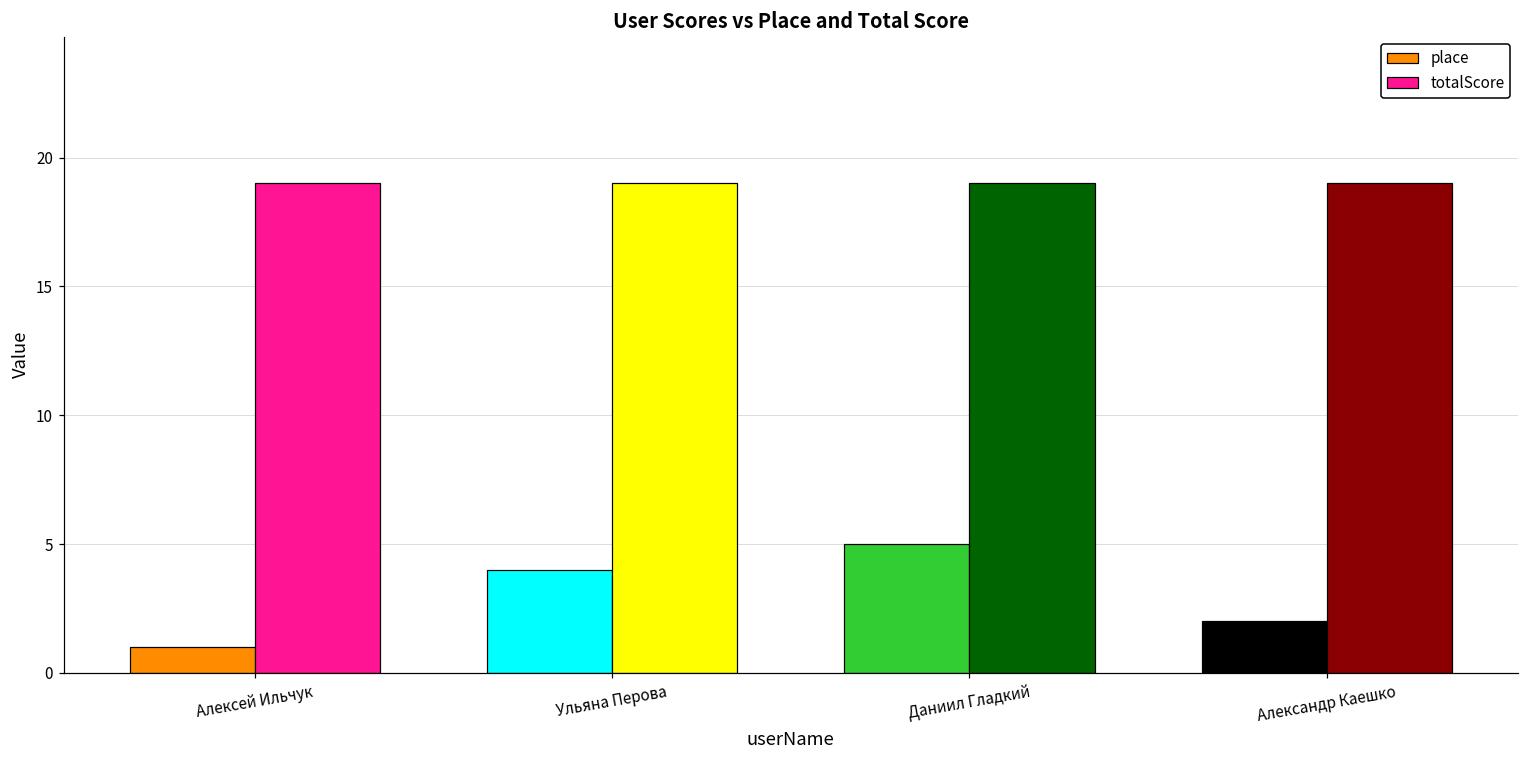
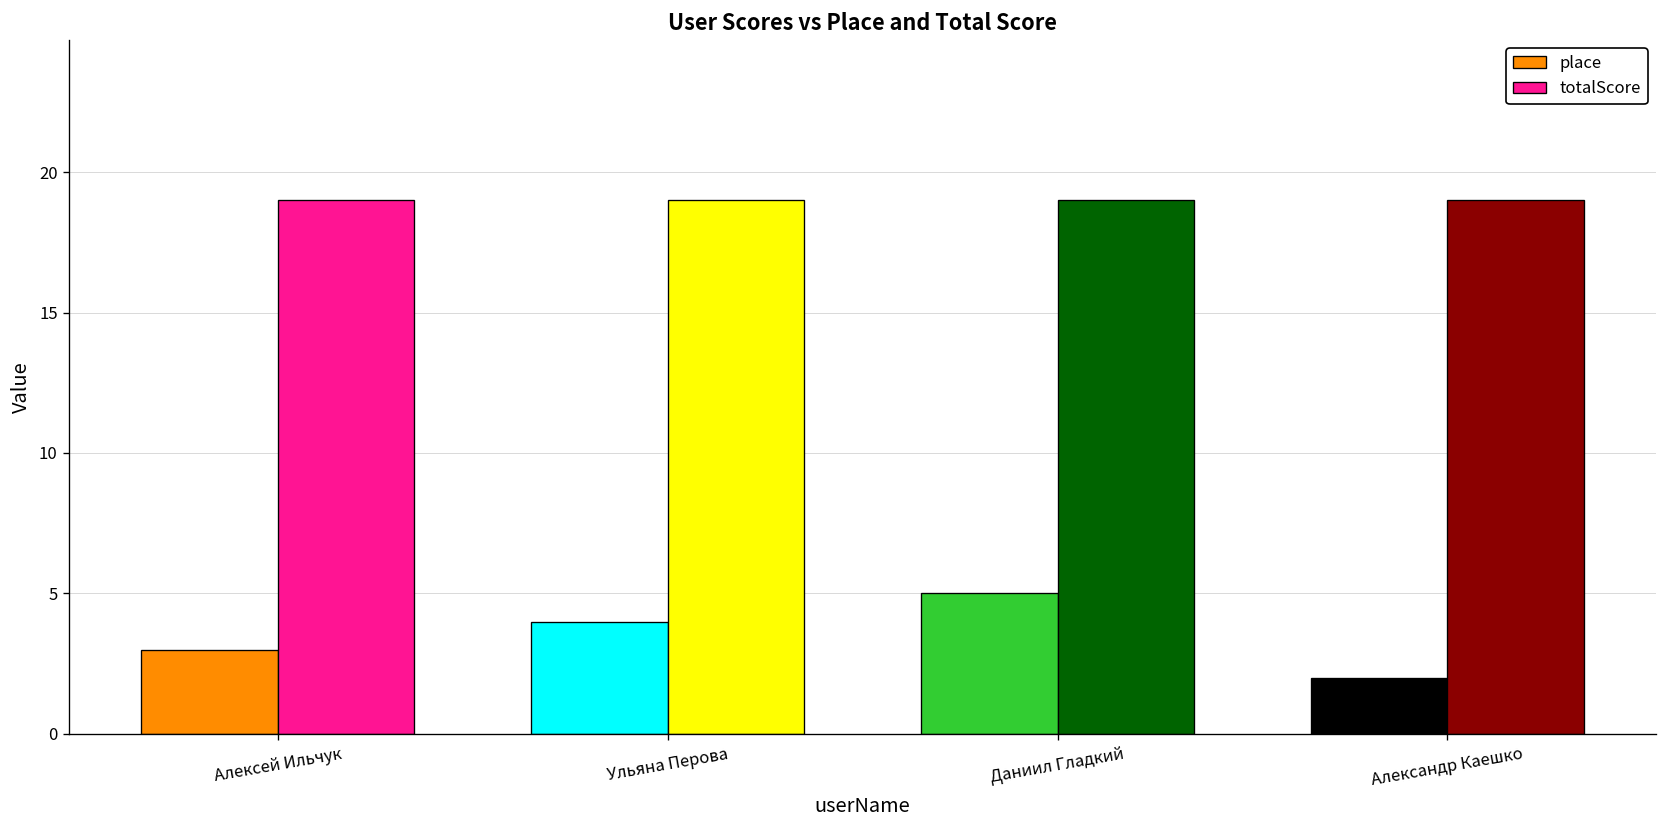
  {
    "place": {
-     "Алексей Ильчук": 1,
+     "Алексей Ильчук": 3,
      "Ульяна Перова": 4,
      "Даниил Гладкий": 5,
      "Александр Каешко": 2
    },
    "totalScore": {
      "Алексей Ильчук": 19,
      "Ульяна Перова": 19,
      "Даниил Гладкий": 19,
      "Александр Каешко": 19
    }
  }
